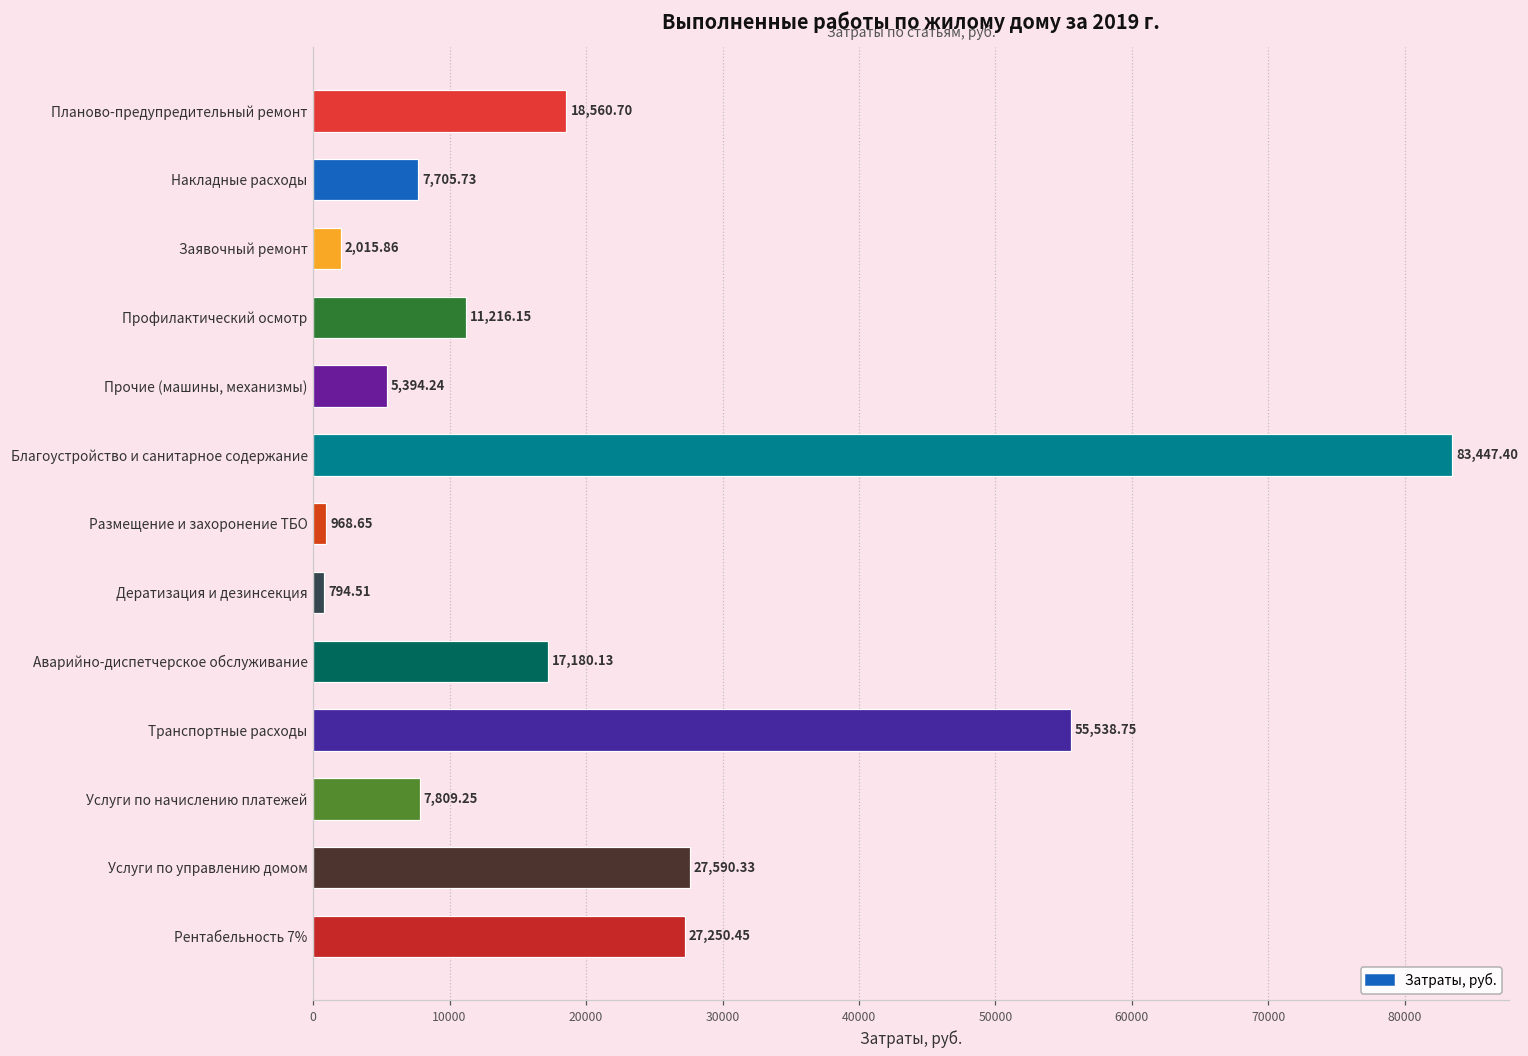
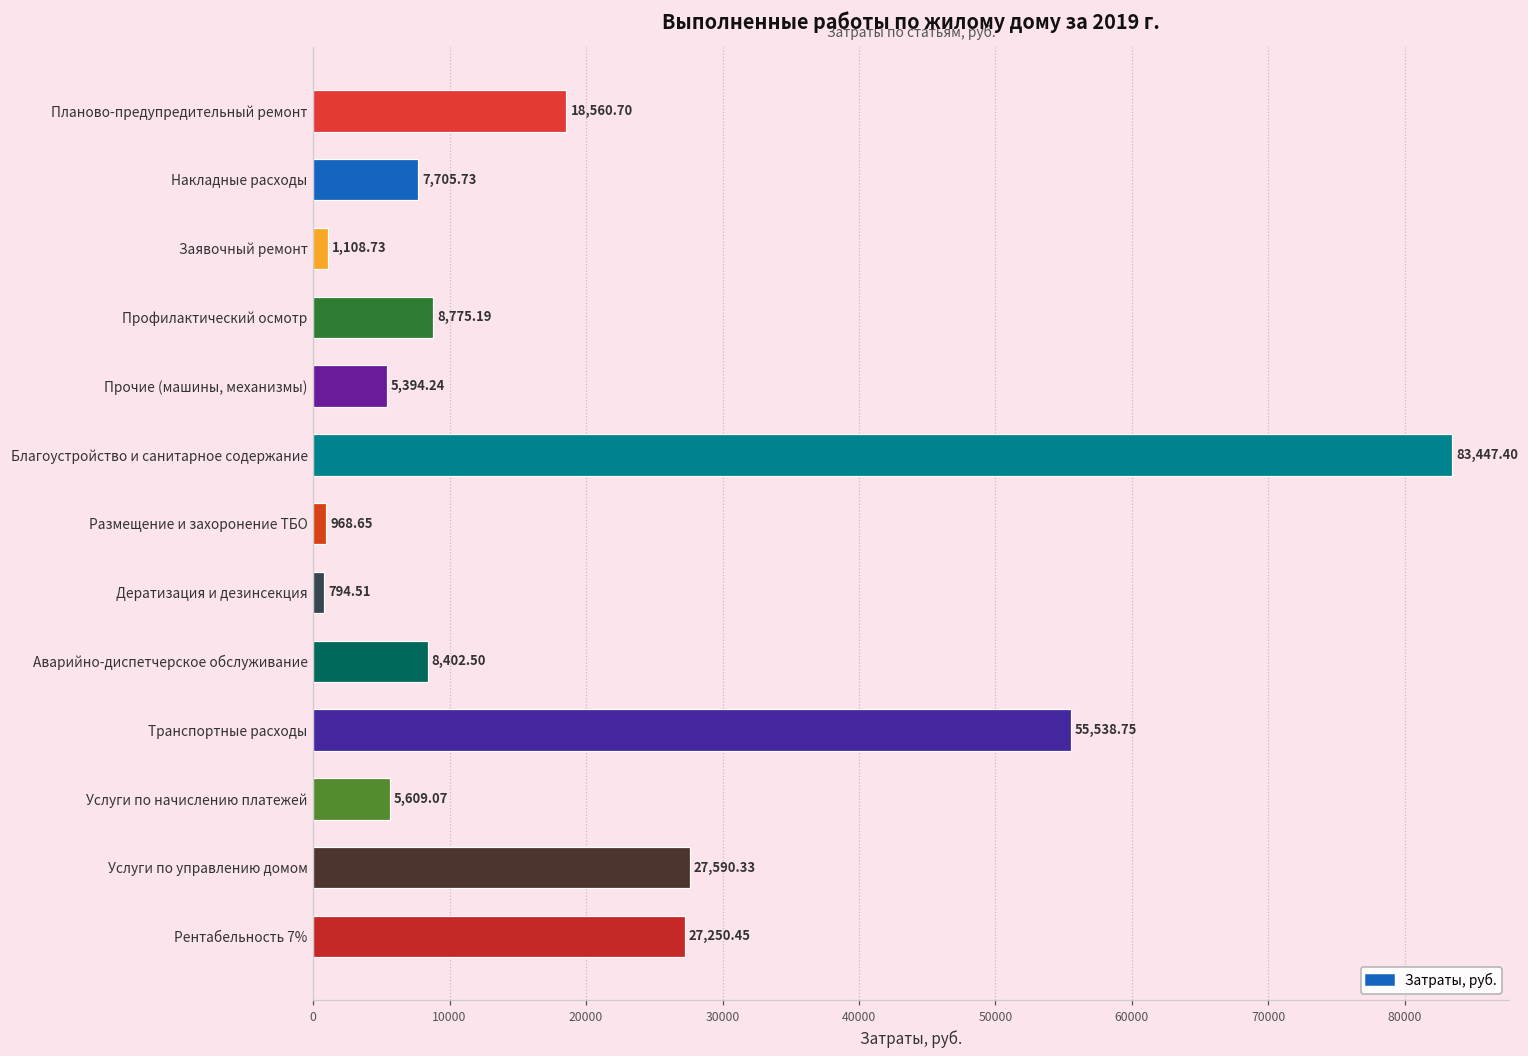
  {
    "Планово-предупредительный ремонт": "18,560.70",
    "Накладные расходы": "7,705.73",
-   "Заявочный ремонт": "2,015.86",
-   "Профилактический осмотр": "11,216.15",
+   "Заявочный ремонт": "1,108.73",
+   "Профилактический осмотр": "8,775.19",
    "Прочие (машины, механизмы)": "5,394.24",
    "Благоустройство и санитарное содержание": "83,447.40",
    "Размещение и захоронение ТБО": "968.65",
    "Дератизация и дезинсекция": "794.51",
-   "Аварийно-диспетчерское обслуживание": "17,180.13",
+   "Аварийно-диспетчерское обслуживание": "8,402.50",
    "Транспортные расходы": "55,538.75",
-   "Услуги по начислению платежей": "7,809.25",
+   "Услуги по начислению платежей": "5,609.07",
    "Услуги по управлению домом": "27,590.33",
    "Рентабельность 7%": "27,250.45"
  }
